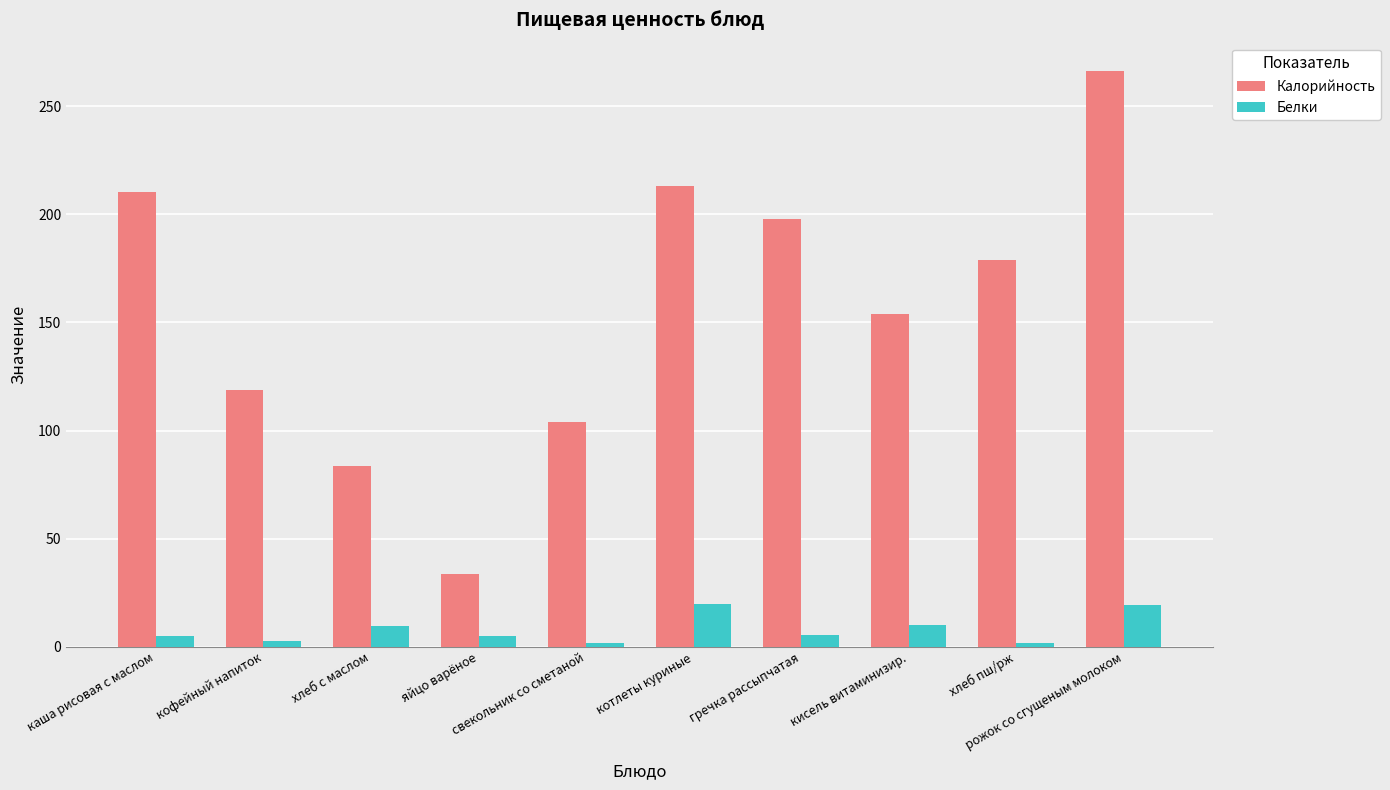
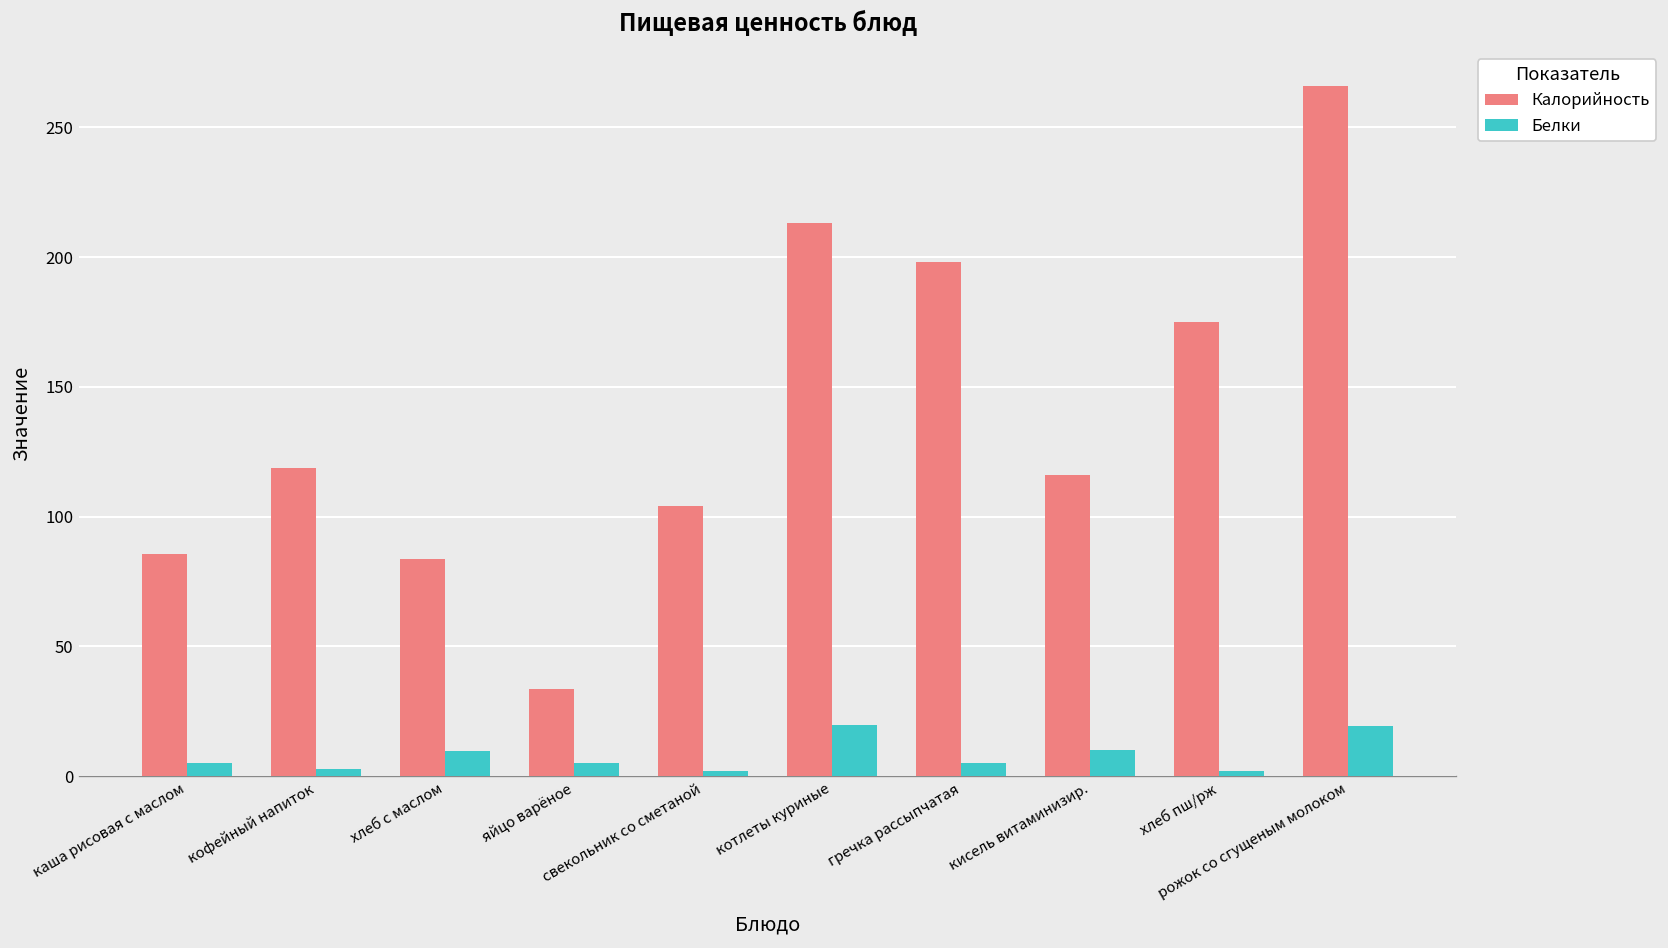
  {
    "Калорийность": {
-     "каша рисовая с маслом": 210,
+     "каша рисовая с маслом": 86,
      "кофейный напиток": 119,
      "хлеб с маслом": 84,
      "яйцо варёное": 34,
      "свекольник со сметаной": 104,
      "котлеты куриные": 213,
      "гречка рассыпчатая": 198,
-     "кисель витаминизир.": 154,
-     "хлеб пш/рж": 179,
+     "кисель витаминизир.": 116,
+     "хлеб пш/рж": 175,
      "рожок со сгущеным молоком": 266
    },
    "Белки": {
      "каша рисовая с маслом": 5,
      "кофейный напиток": 3,
      "хлеб с маслом": 10,
      "яйцо варёное": 5,
      "свекольник со сметаной": 2,
      "котлеты куриные": 20,
      "гречка рассыпчатая": 5,
      "кисель витаминизир.": 10,
      "хлеб пш/рж": 2,
      "рожок со сгущеным молоком": 19
    }
  }
